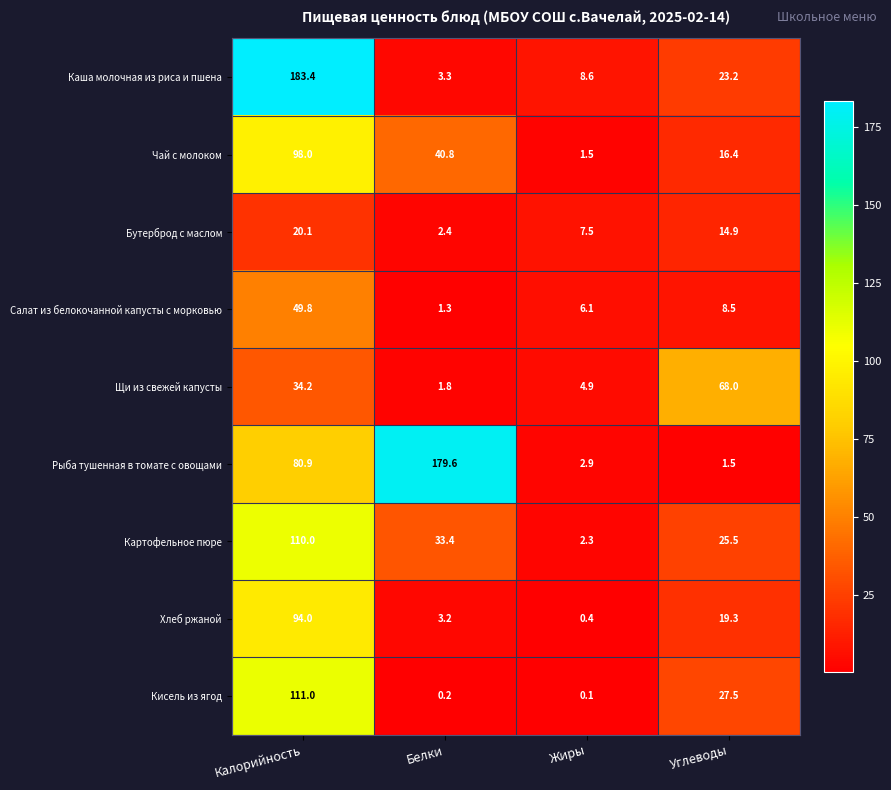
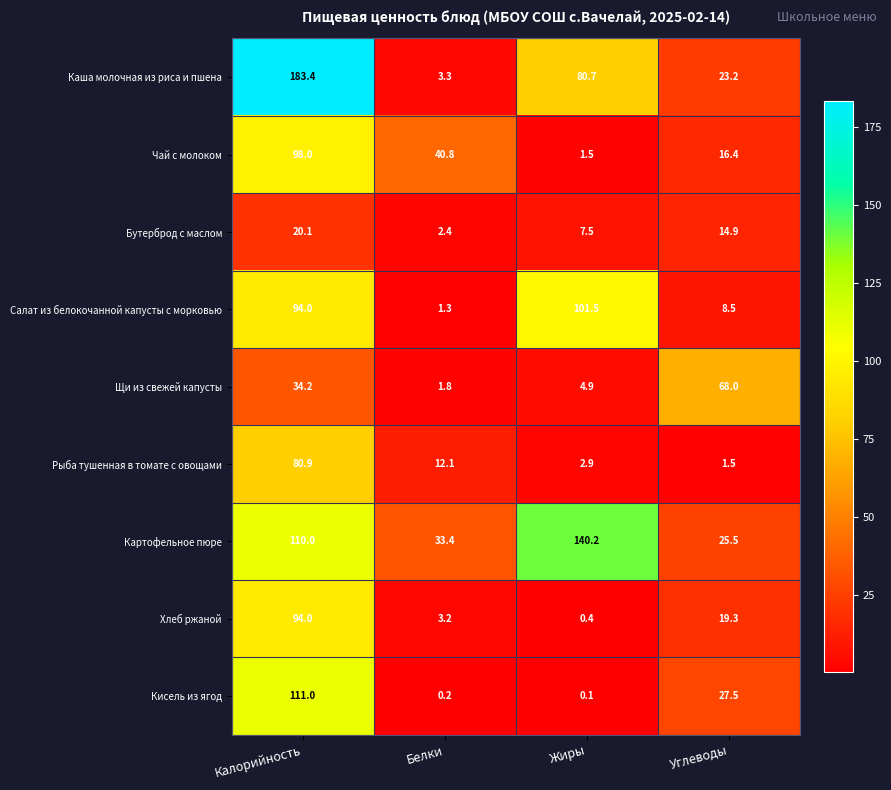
  {
    "Каша молочная из риса и пшена": {
      "Калорийность": 183.4,
      "Белки": 3.3,
-     "Жиры": 8.6,
+     "Жиры": 80.7,
      "Углеводы": 23.2
    },
    "Чай с молоком": {
      "Калорийность": 98.0,
      "Белки": 40.8,
      "Жиры": 1.5,
      "Углеводы": 16.4
    },
    "Бутерброд с маслом": {
      "Калорийность": 20.1,
      "Белки": 2.4,
      "Жиры": 7.5,
      "Углеводы": 14.9
    },
    "Салат из белокочанной капусты с морковью": {
-     "Калорийность": 49.8,
+     "Калорийность": 94.0,
      "Белки": 1.3,
-     "Жиры": 6.1,
+     "Жиры": 101.5,
      "Углеводы": 8.5
    },
    "Щи из свежей капусты": {
      "Калорийность": 34.2,
      "Белки": 1.8,
      "Жиры": 4.9,
      "Углеводы": 68.0
    },
    "Рыба тушенная в томате с овощами": {
      "Калорийность": 80.9,
-     "Белки": 179.6,
+     "Белки": 12.1,
      "Жиры": 2.9,
      "Углеводы": 1.5
    },
    "Картофельное пюре": {
      "Калорийность": 110.0,
      "Белки": 33.4,
-     "Жиры": 2.3,
+     "Жиры": 140.2,
      "Углеводы": 25.5
    },
    "Хлеб ржаной": {
      "Калорийность": 94.0,
      "Белки": 3.2,
      "Жиры": 0.4,
      "Углеводы": 19.3
    },
    "Кисель из ягод": {
      "Калорийность": 111.0,
      "Белки": 0.2,
      "Жиры": 0.1,
      "Углеводы": 27.5
    }
  }
